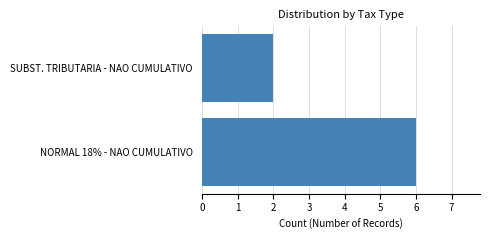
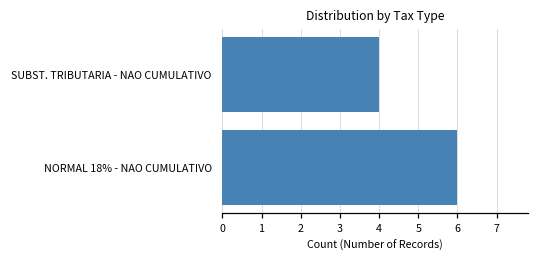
  {
-   "SUBST. TRIBUTARIA - NAO CUMULATIVO": 2,
+   "SUBST. TRIBUTARIA - NAO CUMULATIVO": 4,
    "NORMAL 18% - NAO CUMULATIVO": 6
  }
